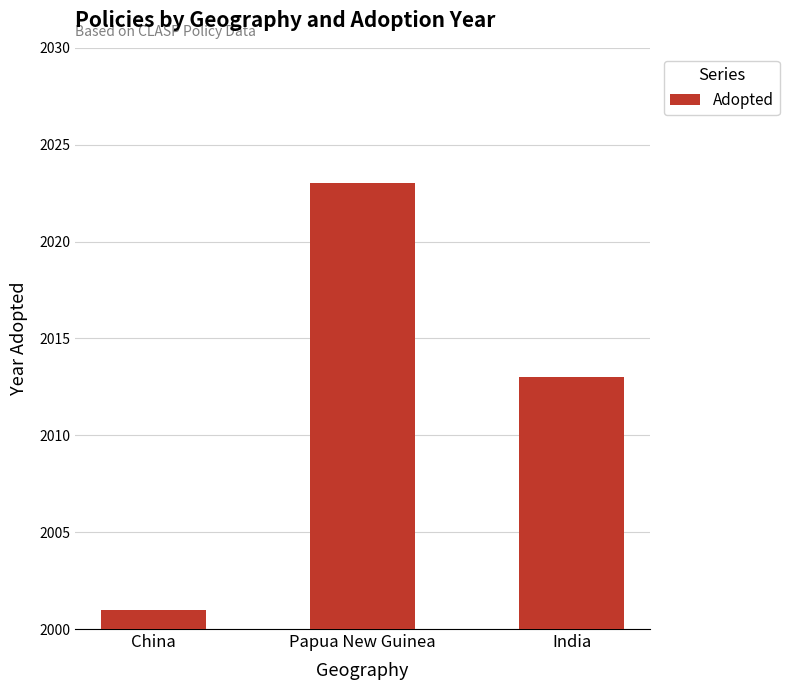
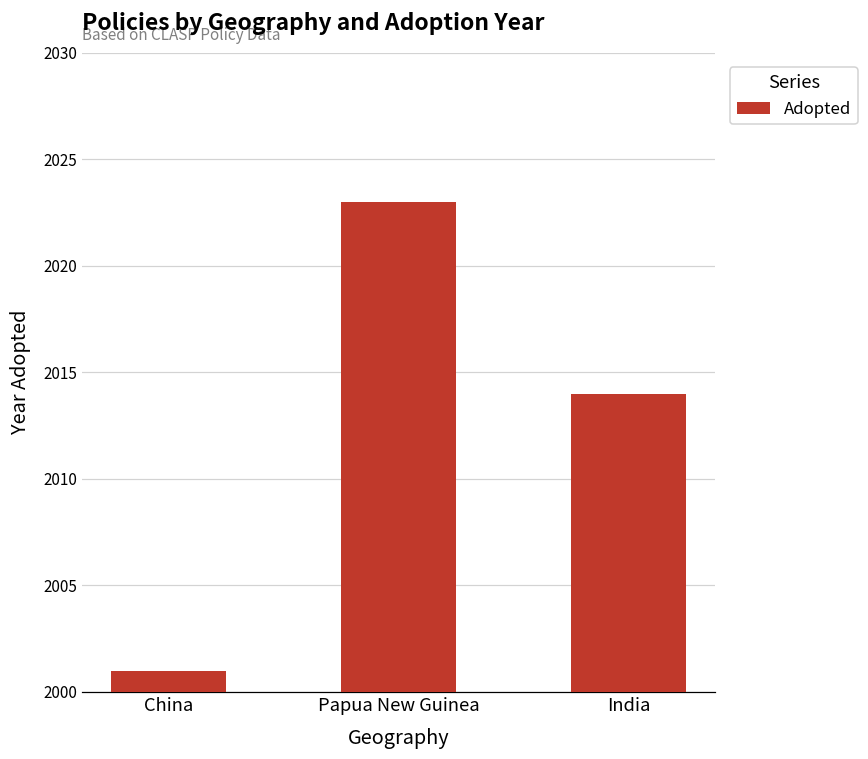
  {
    "China": 2001,
    "Papua New Guinea": 2023,
-   "India": 2013
+   "India": 2014
  }
